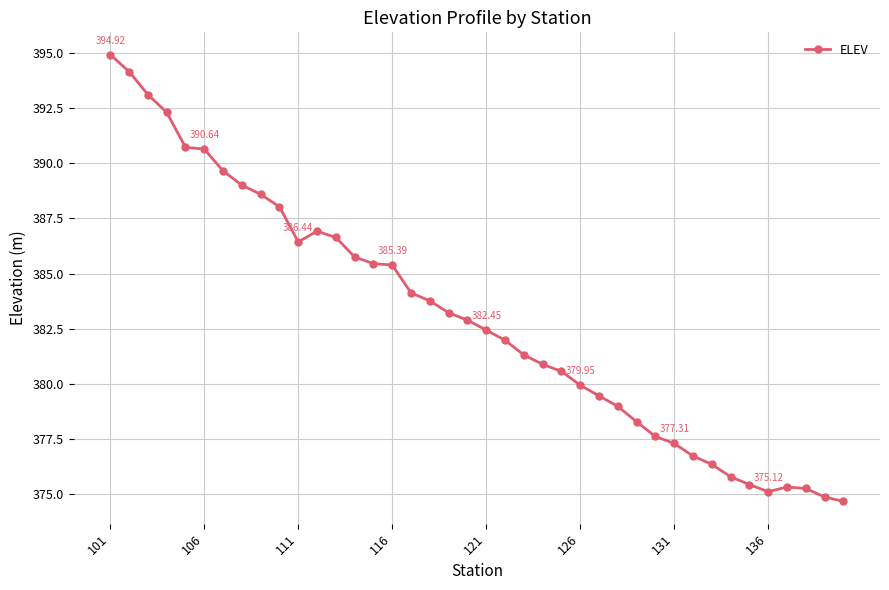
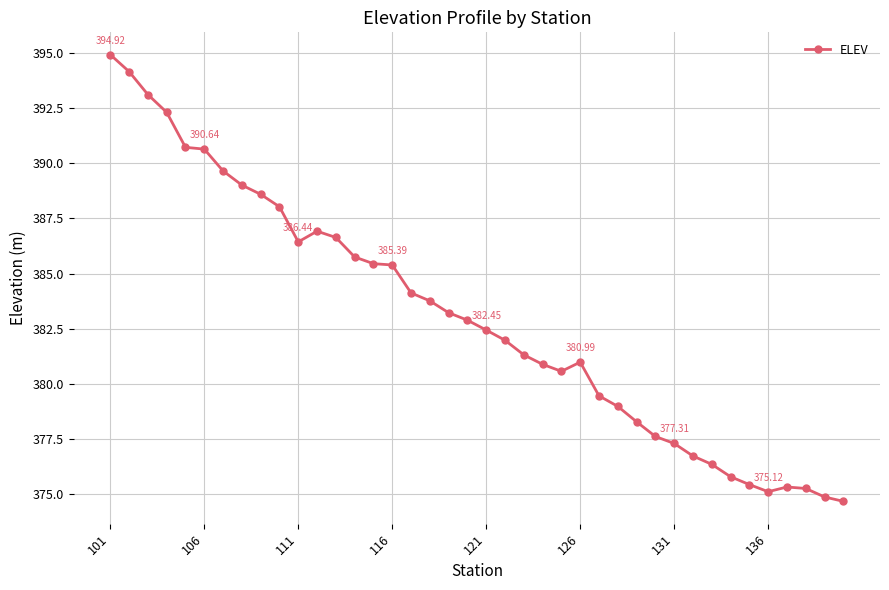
  {
    "101": 394.92,
    "106": 390.64,
    "111": 386.44,
    "116": 385.39,
    "121": 382.45,
-   "126": 379.95,
+   "126": 380.99,
    "131": 377.31,
    "136": 375.12
  }
